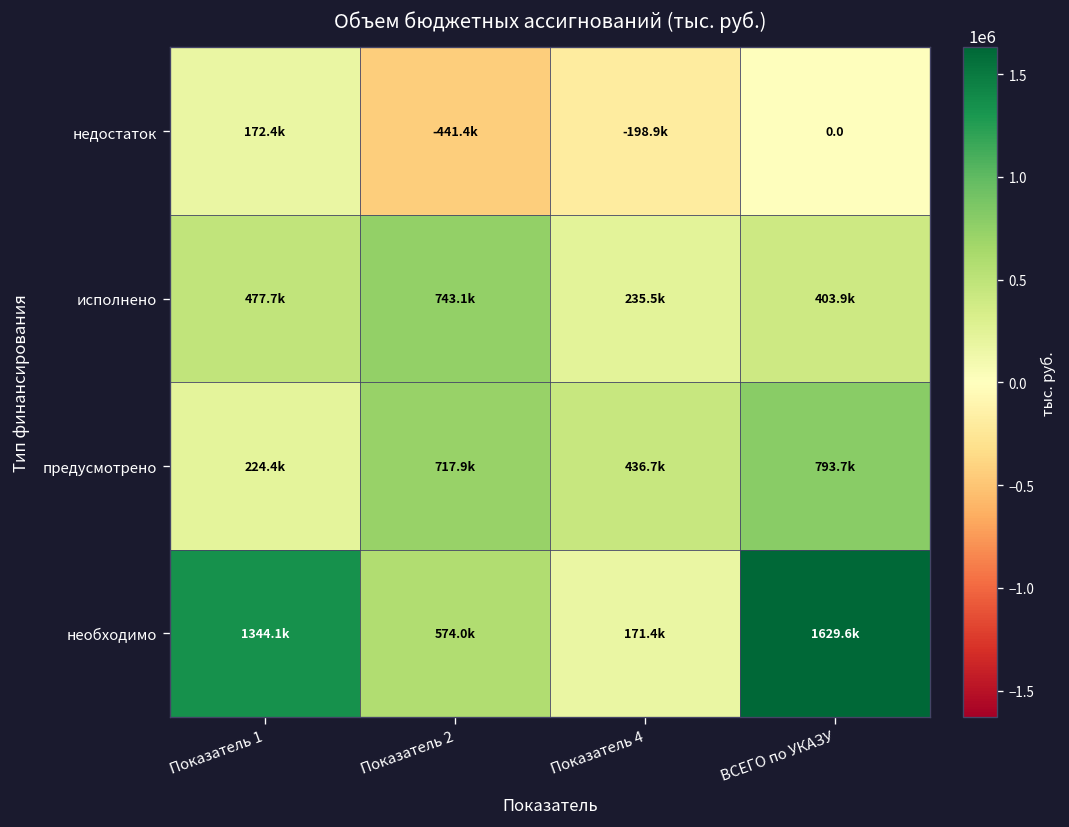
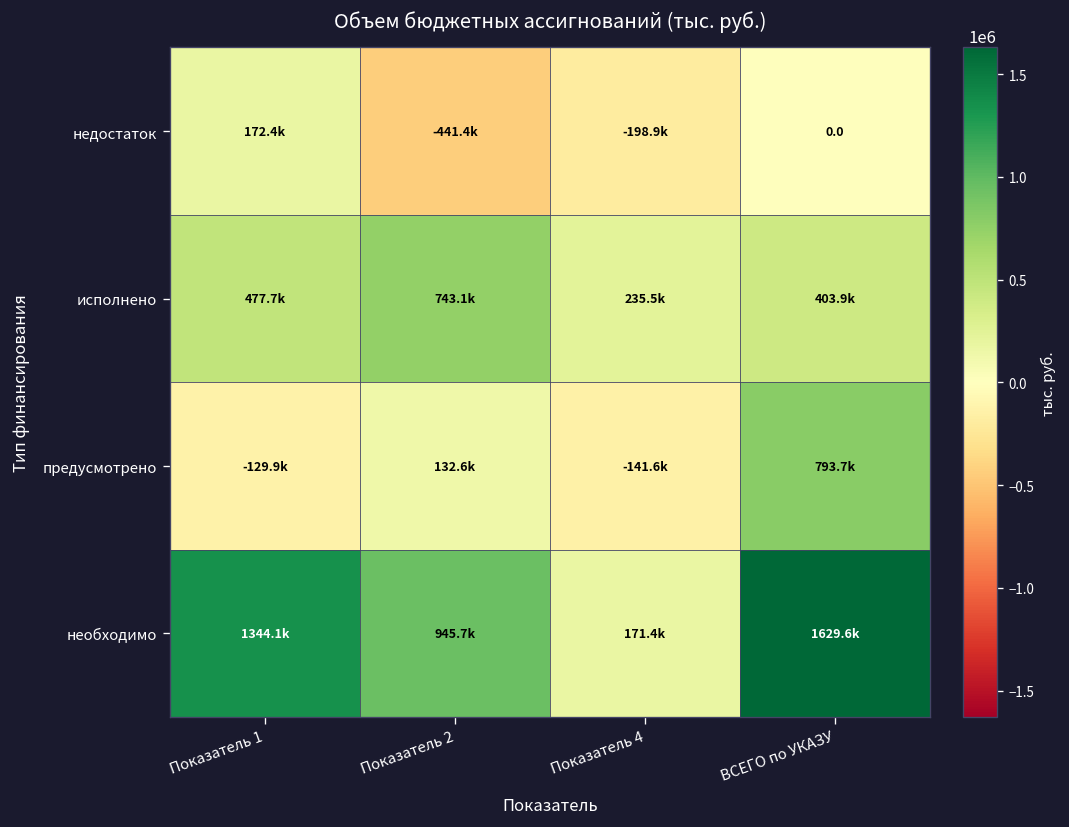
  {
    "недостаток": {
      "Показатель 1": "172.4k",
      "Показатель 2": "-441.4k",
      "Показатель 4": "-198.9k",
      "ВСЕГО по УКАЗУ": "0.0"
    },
    "исполнено": {
      "Показатель 1": "477.7k",
      "Показатель 2": "743.1k",
      "Показатель 4": "235.5k",
      "ВСЕГО по УКАЗУ": "403.9k"
    },
    "предусмотрено": {
-     "Показатель 1": "224.4k",
-     "Показатель 2": "717.9k",
-     "Показатель 4": "436.7k",
+     "Показатель 1": "-129.9k",
+     "Показатель 2": "132.6k",
+     "Показатель 4": "-141.6k",
      "ВСЕГО по УКАЗУ": "793.7k"
    },
    "необходимо": {
      "Показатель 1": "1344.1k",
-     "Показатель 2": "574.0k",
+     "Показатель 2": "945.7k",
      "Показатель 4": "171.4k",
      "ВСЕГО по УКАЗУ": "1629.6k"
    }
  }
